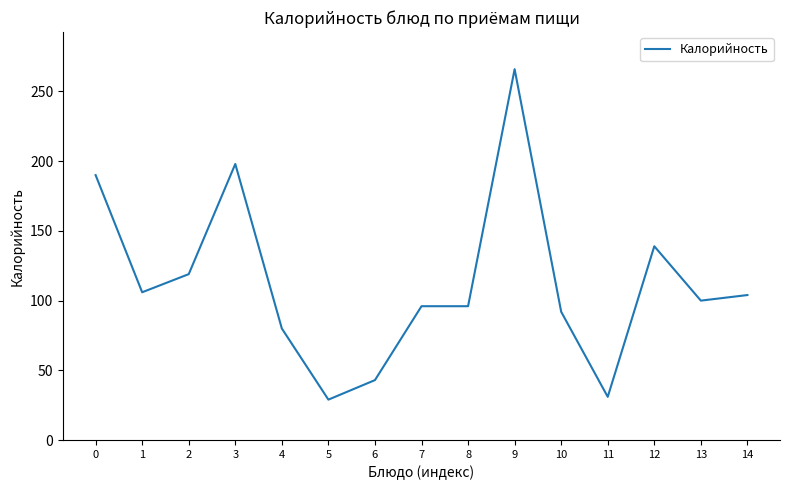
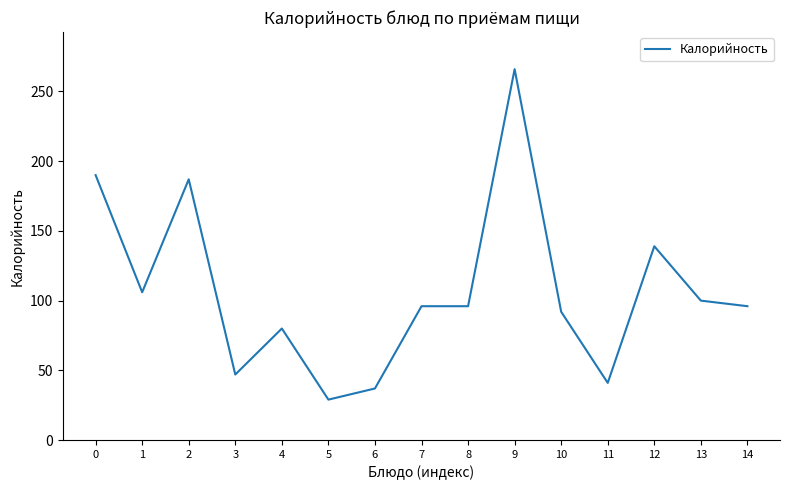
  {
    "0": 190,
    "1": 106,
-   "2": 119,
-   "3": 198,
+   "2": 187,
+   "3": 47,
    "4": 80,
    "5": 29,
-   "6": 43,
+   "6": 37,
    "7": 96,
    "8": 96,
    "9": 266,
    "10": 92,
-   "11": 31,
+   "11": 41,
    "12": 139,
    "13": 100,
-   "14": 104
+   "14": 96
  }
